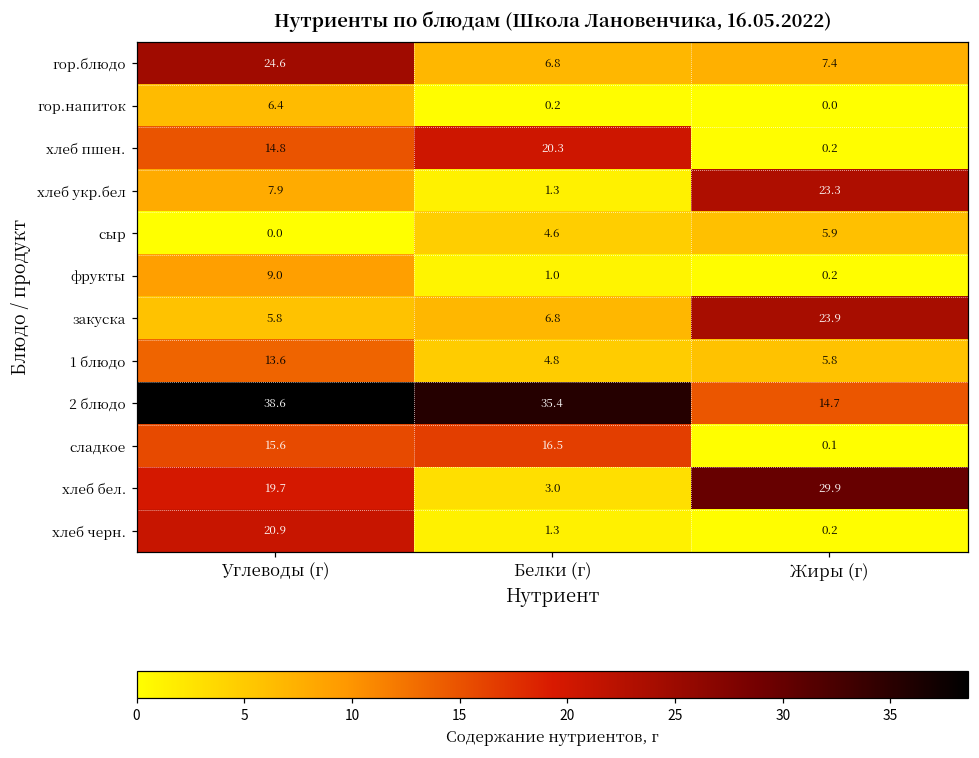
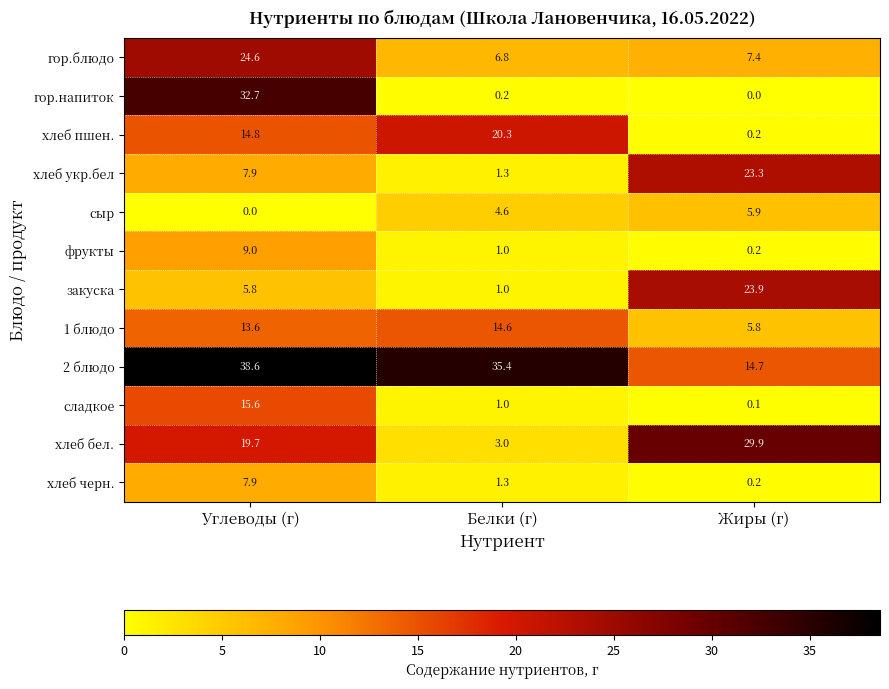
  {
    "гор.блюдо": {
      "Углеводы (г)": 24.6,
      "Белки (г)": 6.8,
      "Жиры (г)": 7.4
    },
    "гор.напиток": {
-     "Углеводы (г)": 6.4,
+     "Углеводы (г)": 32.7,
      "Белки (г)": 0.2,
      "Жиры (г)": 0.0
    },
    "хлеб пшен.": {
      "Углеводы (г)": 14.8,
      "Белки (г)": 20.3,
      "Жиры (г)": 0.2
    },
    "хлеб укр.бел": {
      "Углеводы (г)": 7.9,
      "Белки (г)": 1.3,
      "Жиры (г)": 23.3
    },
    "сыр": {
      "Углеводы (г)": 0.0,
      "Белки (г)": 4.6,
      "Жиры (г)": 5.9
    },
    "фрукты": {
      "Углеводы (г)": 9.0,
      "Белки (г)": 1.0,
      "Жиры (г)": 0.2
    },
    "закуска": {
      "Углеводы (г)": 5.8,
-     "Белки (г)": 6.8,
+     "Белки (г)": 1.0,
      "Жиры (г)": 23.9
    },
    "1 блюдо": {
      "Углеводы (г)": 13.6,
-     "Белки (г)": 4.8,
+     "Белки (г)": 14.6,
      "Жиры (г)": 5.8
    },
    "2 блюдо": {
      "Углеводы (г)": 38.6,
      "Белки (г)": 35.4,
      "Жиры (г)": 14.7
    },
    "сладкое": {
      "Углеводы (г)": 15.6,
-     "Белки (г)": 16.5,
+     "Белки (г)": 1.0,
      "Жиры (г)": 0.1
    },
    "хлеб бел.": {
      "Углеводы (г)": 19.7,
      "Белки (г)": 3.0,
      "Жиры (г)": 29.9
    },
    "хлеб черн.": {
-     "Углеводы (г)": 20.9,
+     "Углеводы (г)": 7.9,
      "Белки (г)": 1.3,
      "Жиры (г)": 0.2
    }
  }
